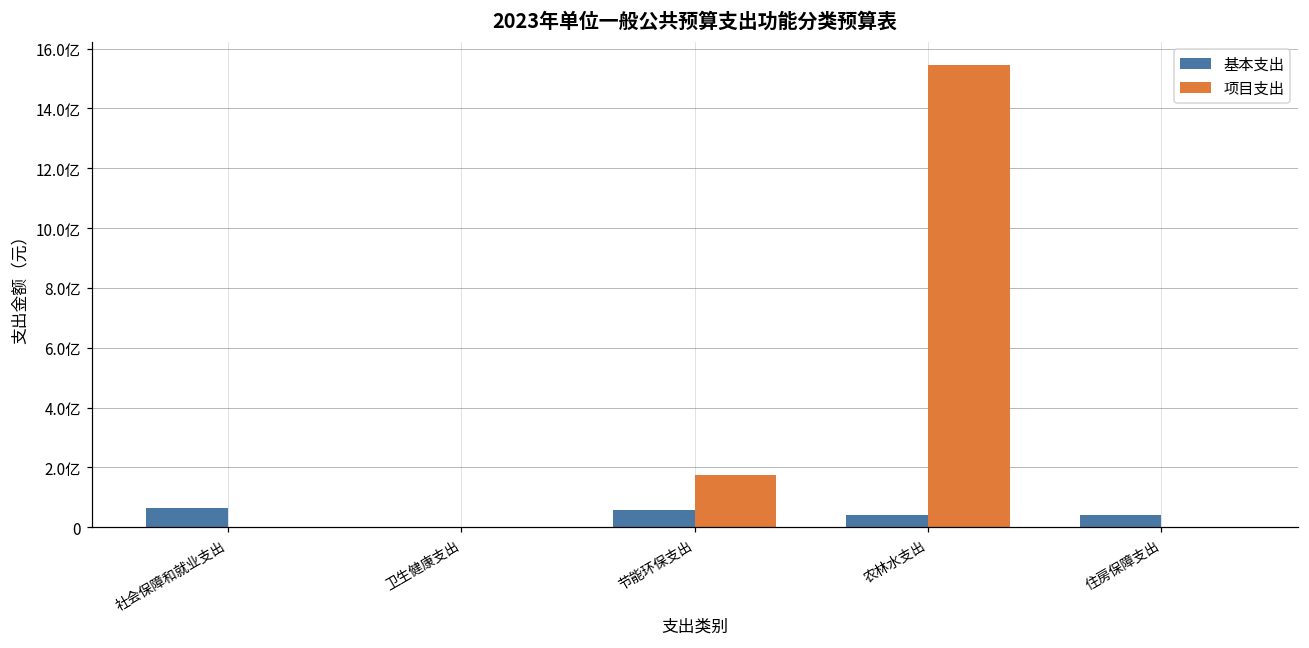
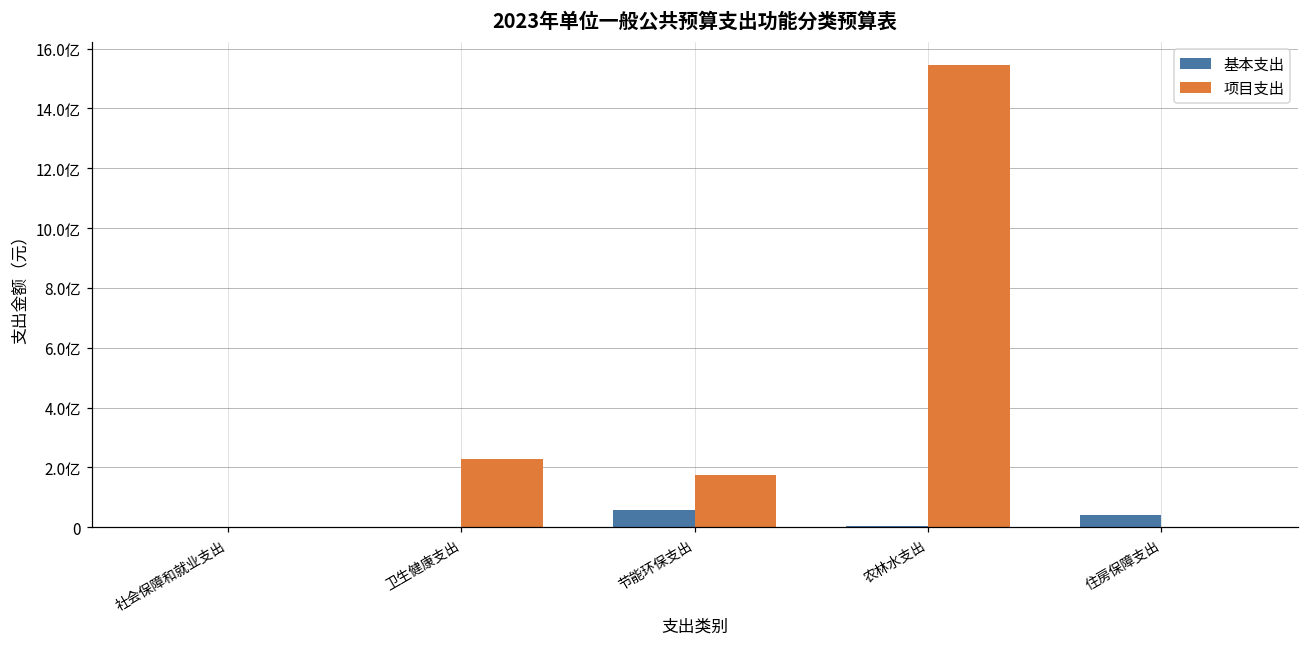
  {
    "基本支出": {
-     "社会保障和就业支出": "0.6亿",
+     "社会保障和就业支出": "0.0亿",
      "节能环保支出": "0.6亿",
-     "农林水支出": "0.4亿",
+     "农林水支出": "0.1亿",
      "住房保障支出": "0.4亿"
    },
    "项目支出": {
-     "卫生健康支出": "0.0亿",
+     "卫生健康支出": "2.3亿",
      "节能环保支出": "1.8亿",
      "农林水支出": "15.5亿",
      "住房保障支出": "0.0亿"
    }
  }
